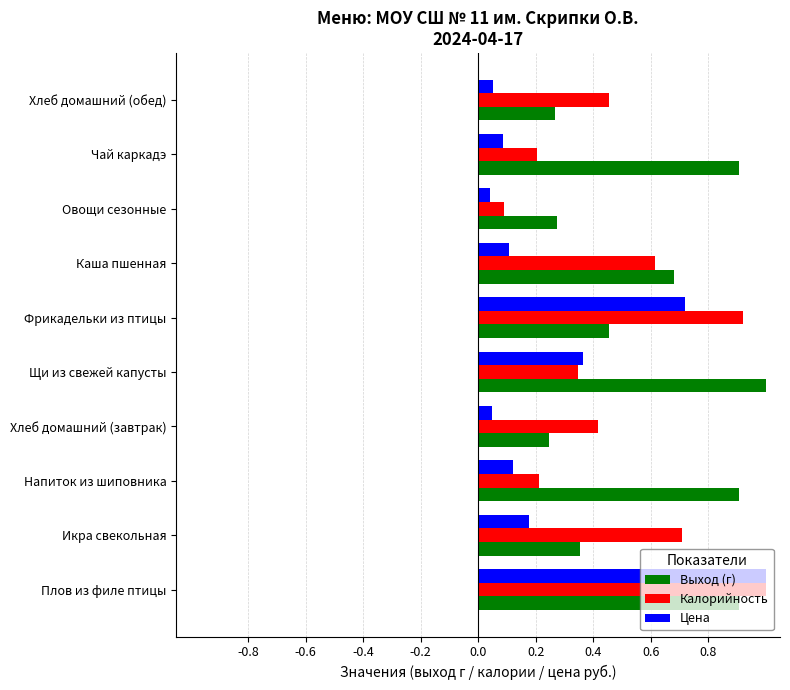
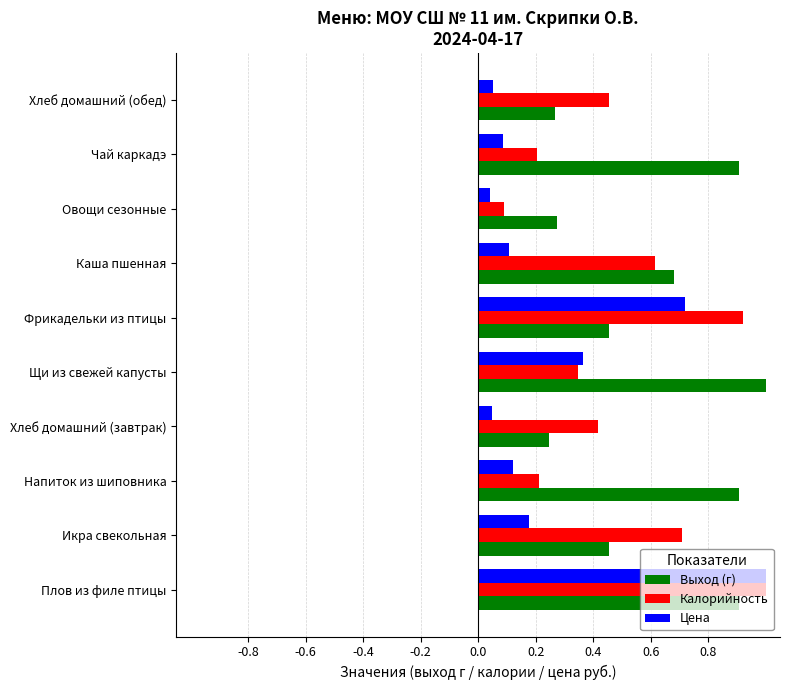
  {
    "Выход (г)": {
      "Хлеб домашний (обед)": 0.27,
      "Чай каркадэ": 0.91,
      "Овощи сезонные": 0.27,
      "Каша пшенная": 0.68,
      "Фрикадельки из птицы": 0.45,
      "Щи из свежей капусты": 1.00,
      "Хлеб домашний (завтрак)": 0.25,
      "Напиток из шиповника": 0.91,
-     "Икра свекольная": 0.35
+     "Икра свекольная": 0.45
    },
    "Калорийность": {
      "Хлеб домашний (обед)": 0.45,
      "Чай каркадэ": 0.20,
      "Овощи сезонные": 0.09,
      "Каша пшенная": 0.62,
      "Фрикадельки из птицы": 0.92,
      "Щи из свежей капусты": 0.35,
      "Хлеб домашний (завтрак)": 0.42,
      "Напиток из шиповника": 0.21,
      "Икра свекольная": 0.71
    },
    "Цена": {
      "Хлеб домашний (обед)": 0.05,
      "Чай каркадэ": 0.09,
      "Овощи сезонные": 0.04,
      "Каша пшенная": 0.11,
      "Фрикадельки из птицы": 0.72,
      "Щи из свежей капусты": 0.37,
      "Хлеб домашний (завтрак)": 0.05,
      "Напиток из шиповника": 0.12,
      "Икра свекольная": 0.18
    }
  }
